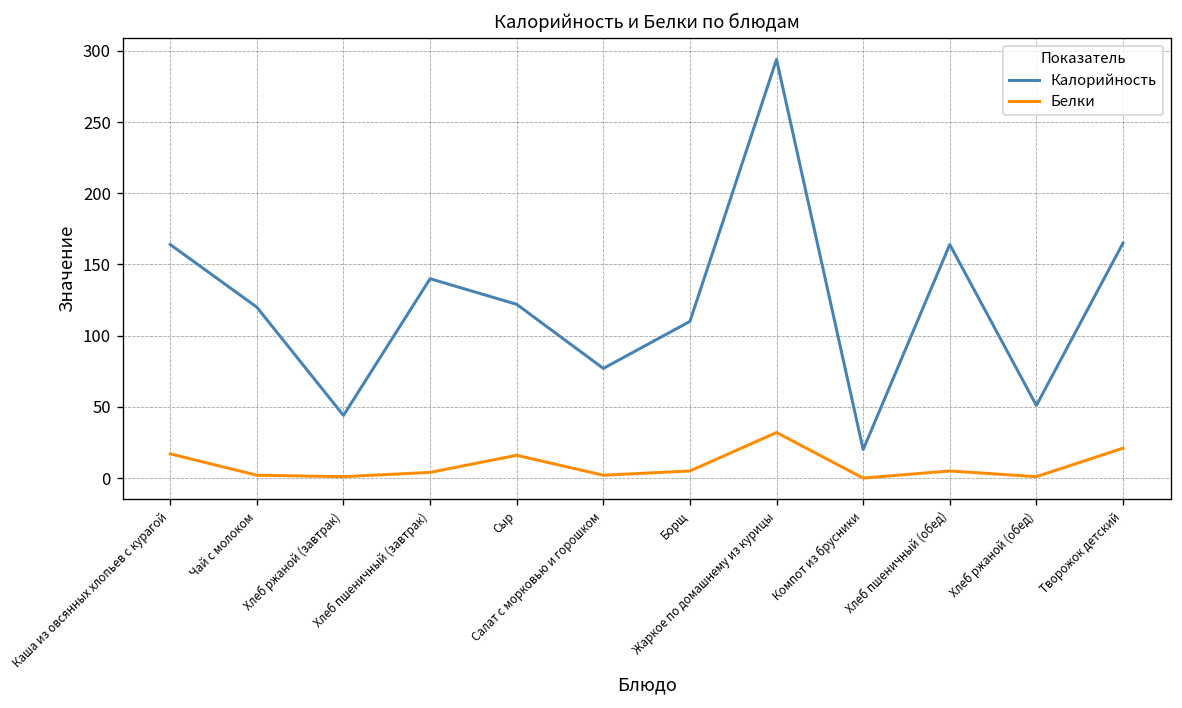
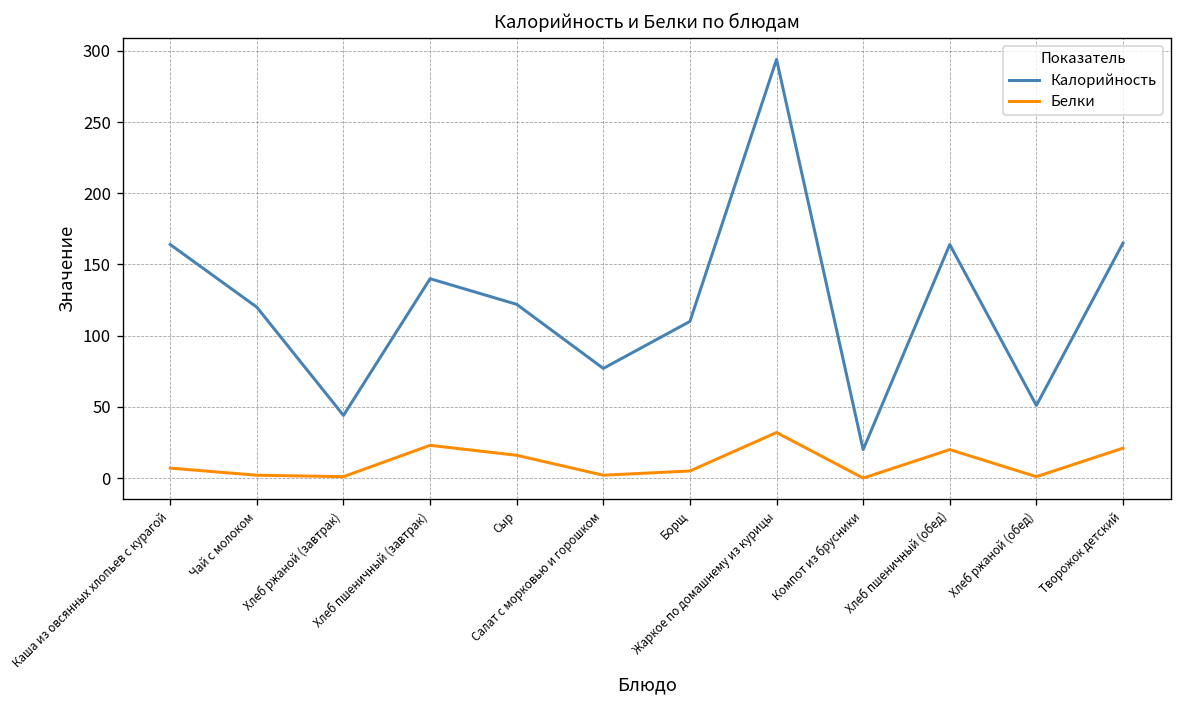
  {
    "Калорийность": {
      "Каша из овсянных хлопьев с курагой": 164,
      "Чай с молоком": 120,
      "Хлеб ржаной (завтрак)": 44,
      "Хлеб пшеничный (завтрак)": 140,
      "Сыр": 122,
      "Салат с морковью и горошком": 77,
      "Борщ": 110,
      "Жаркое по домашнему из курицы": 294,
      "Компот из брусники": 20,
      "Хлеб пшеничный (обед)": 164,
      "Хлеб ржаной (обед)": 51,
      "Творожок детский": 165
    },
    "Белки": {
-     "Каша из овсянных хлопьев с курагой": 17,
+     "Каша из овсянных хлопьев с курагой": 7,
      "Чай с молоком": 2,
      "Хлеб ржаной (завтрак)": 1,
-     "Хлеб пшеничный (завтрак)": 4,
+     "Хлеб пшеничный (завтрак)": 23,
      "Сыр": 16,
      "Салат с морковью и горошком": 2,
      "Борщ": 5,
      "Жаркое по домашнему из курицы": 32,
      "Компот из брусники": 0,
-     "Хлеб пшеничный (обед)": 5,
+     "Хлеб пшеничный (обед)": 20,
      "Хлеб ржаной (обед)": 1,
      "Творожок детский": 21
    }
  }
